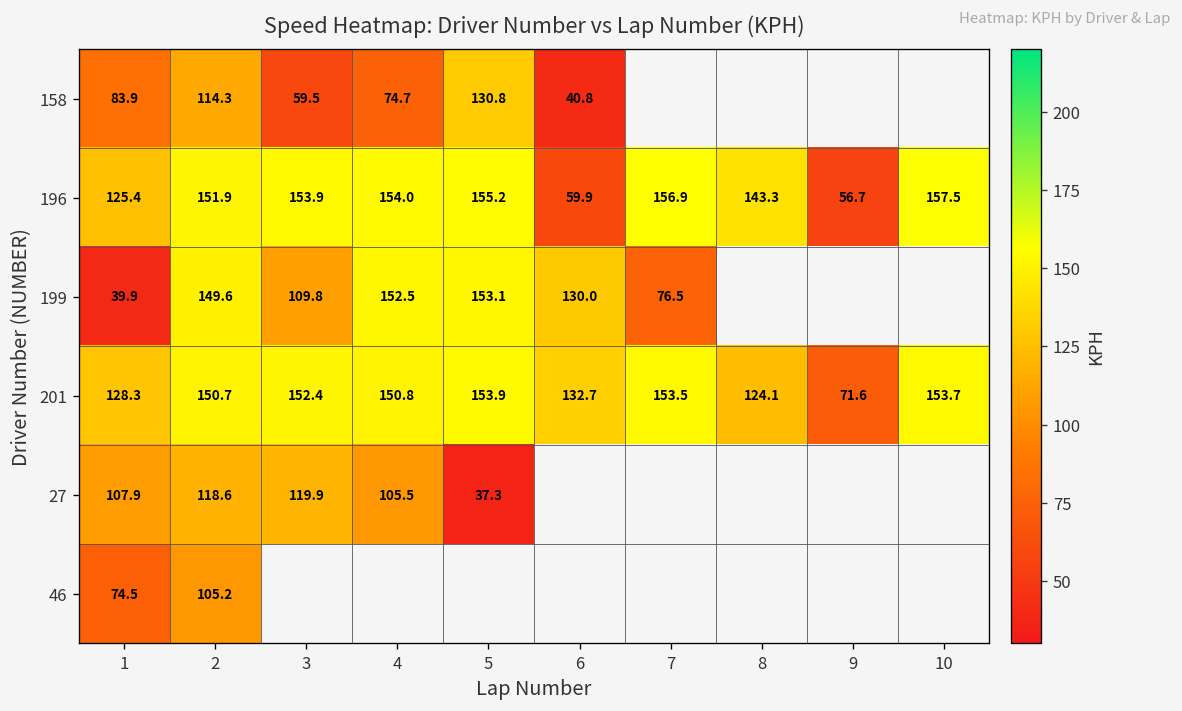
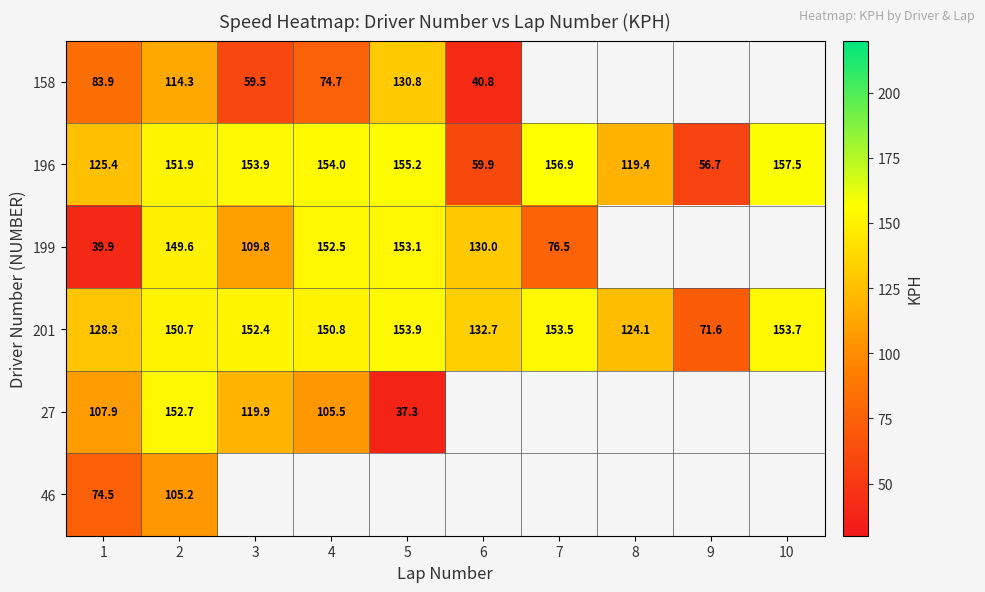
  {
    "158": {
      "1": 83.9,
      "2": 114.3,
      "3": 59.5,
      "4": 74.7,
      "5": 130.8,
      "6": 40.8
    },
    "196": {
      "1": 125.4,
      "2": 151.9,
      "3": 153.9,
      "4": 154.0,
      "5": 155.2,
      "6": 59.9,
      "7": 156.9,
-     "8": 143.3,
+     "8": 119.4,
      "9": 56.7,
      "10": 157.5
    },
    "199": {
      "1": 39.9,
      "2": 149.6,
      "3": 109.8,
      "4": 152.5,
      "5": 153.1,
      "6": 130.0,
      "7": 76.5
    },
    "201": {
      "1": 128.3,
      "2": 150.7,
      "3": 152.4,
      "4": 150.8,
      "5": 153.9,
      "6": 132.7,
      "7": 153.5,
      "8": 124.1,
      "9": 71.6,
      "10": 153.7
    },
    "27": {
      "1": 107.9,
-     "2": 118.6,
+     "2": 152.7,
      "3": 119.9,
      "4": 105.5,
      "5": 37.3
    },
    "46": {
      "1": 74.5,
      "2": 105.2
    }
  }
